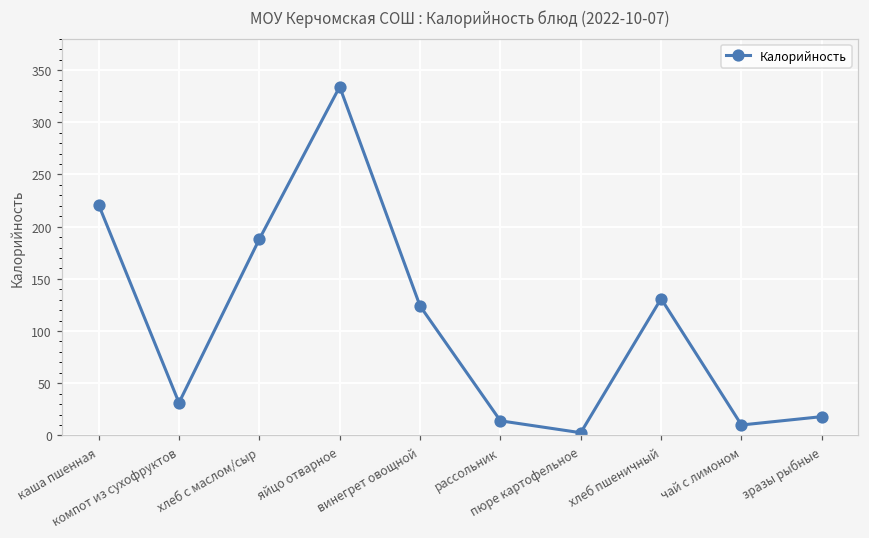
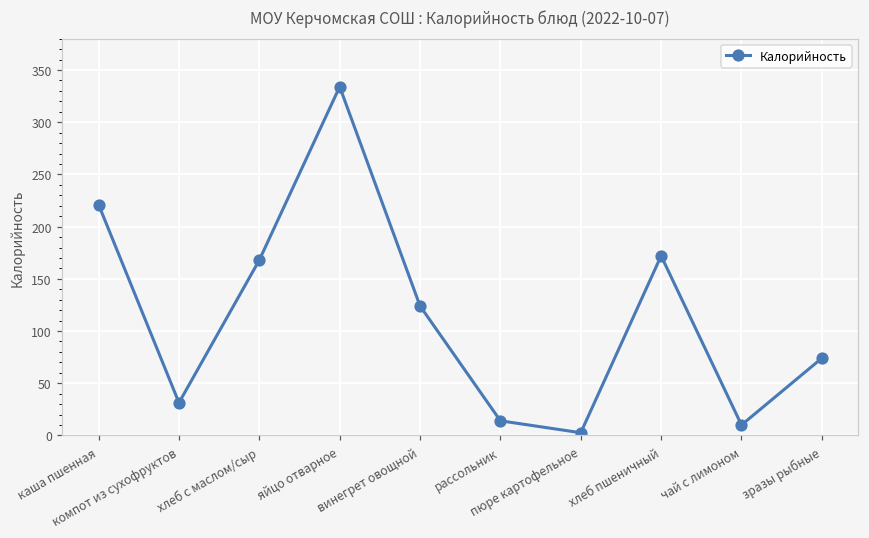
  {
    "каша пшенная": 220,
    "компот из сухофруктов": 30,
-   "хлеб с маслом/сыр": 190,
+   "хлеб с маслом/сыр": 170,
    "яйцо отварное": 330,
    "винегрет овощной": 120,
    "рассольник": 10,
    "пюре картофельное": 0,
-   "хлеб пшеничный": 130,
+   "хлеб пшеничный": 170,
    "чай с лимоном": 10,
-   "зразы рыбные": 20
+   "зразы рыбные": 70
  }
